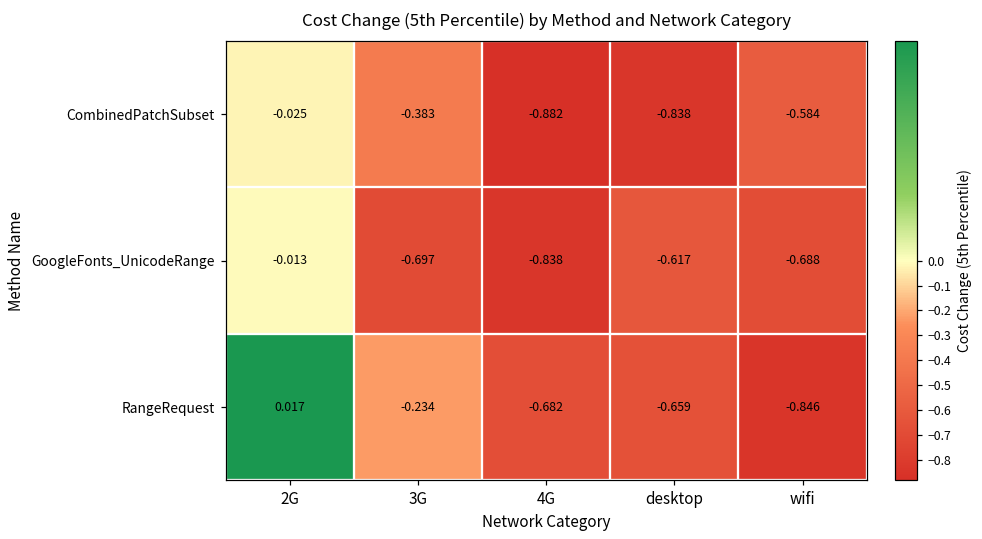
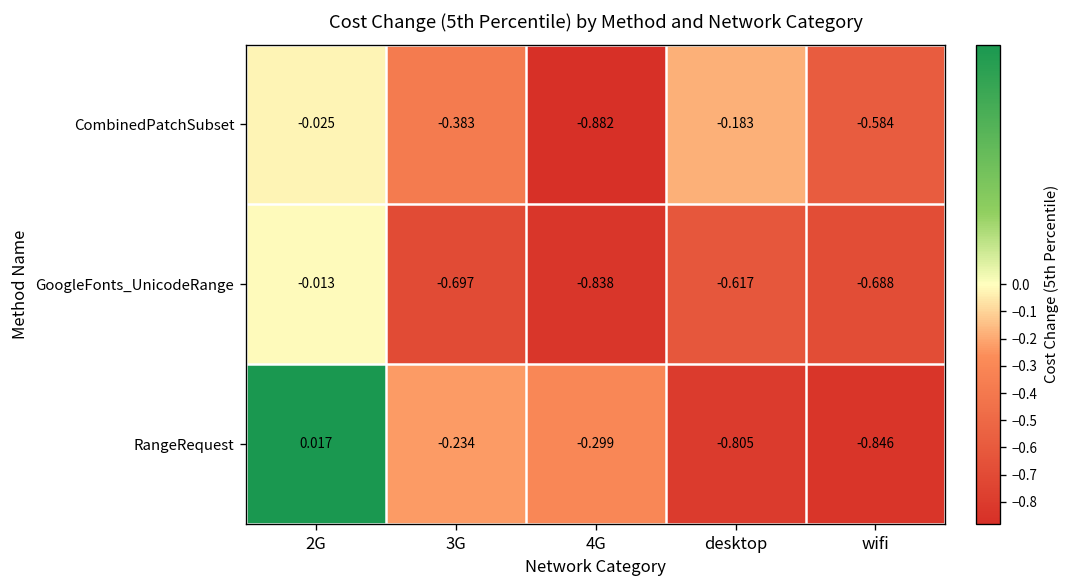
  {
    "CombinedPatchSubset": {
      "2G": -0.025,
      "3G": -0.383,
      "4G": -0.882,
-     "desktop": -0.838,
+     "desktop": -0.183,
      "wifi": -0.584
    },
    "GoogleFonts_UnicodeRange": {
      "2G": -0.013,
      "3G": -0.697,
      "4G": -0.838,
      "desktop": -0.617,
      "wifi": -0.688
    },
    "RangeRequest": {
      "2G": 0.017,
      "3G": -0.234,
-     "4G": -0.682,
-     "desktop": -0.659,
+     "4G": -0.299,
+     "desktop": -0.805,
      "wifi": -0.846
    }
  }
